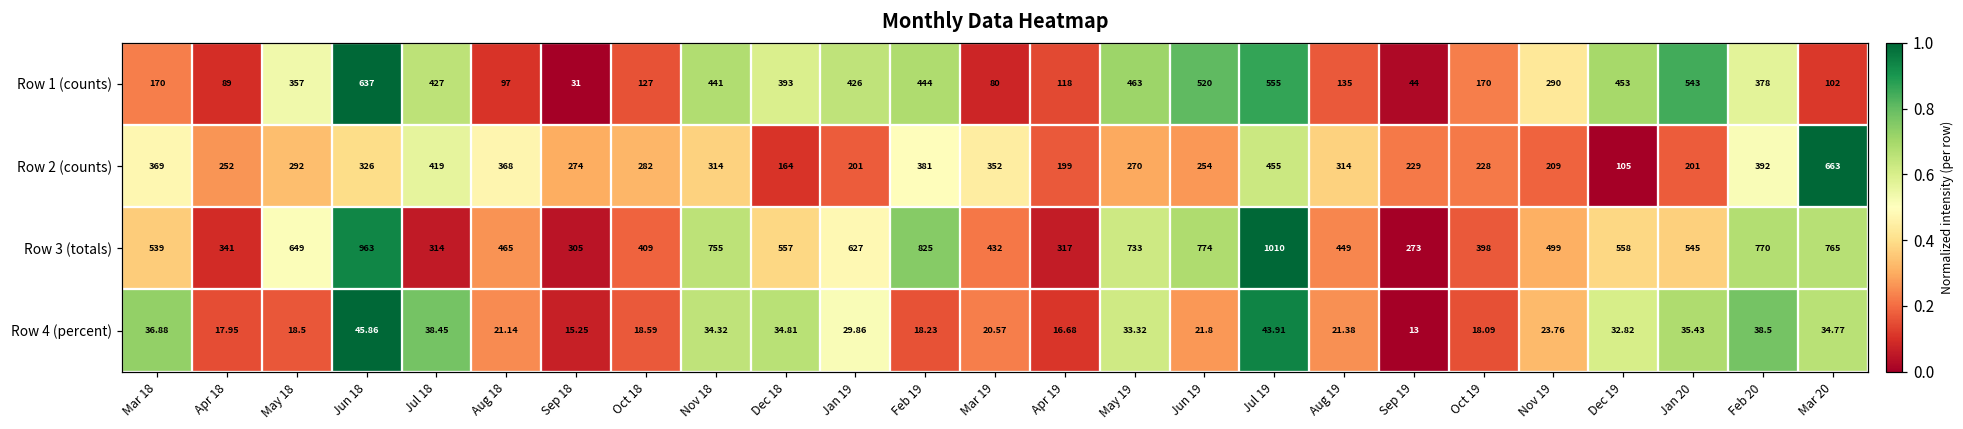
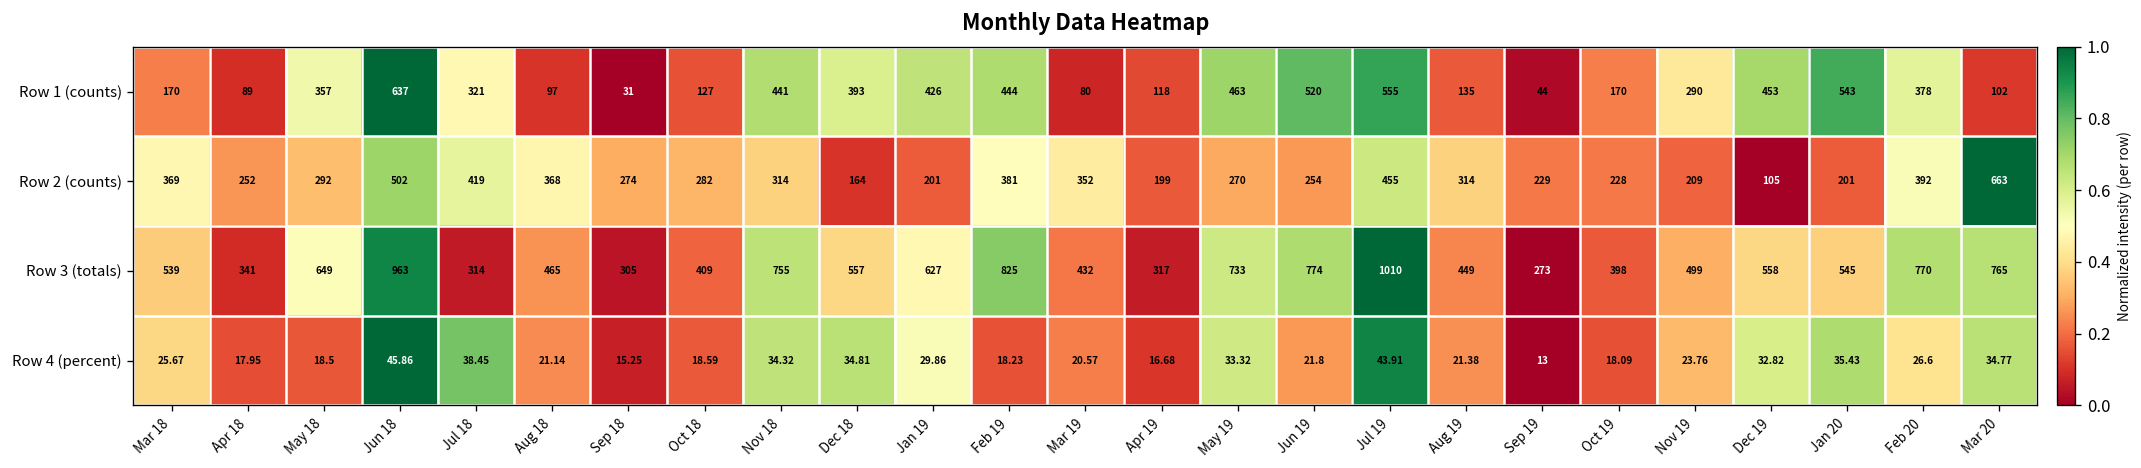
  {
    "Row 1 (counts)": {
      "Mar 18": 170,
      "Apr 18": 89,
      "May 18": 357,
      "Jun 18": 637,
-     "Jul 18": 427,
+     "Jul 18": 321,
      "Aug 18": 97,
      "Sep 18": 31,
      "Oct 18": 127,
      "Nov 18": 441,
      "Dec 18": 393,
      "Jan 19": 426,
      "Feb 19": 444,
      "Mar 19": 80,
      "Apr 19": 118,
      "May 19": 463,
      "Jun 19": 520,
      "Jul 19": 555,
      "Aug 19": 135,
      "Sep 19": 44,
      "Oct 19": 170,
      "Nov 19": 290,
      "Dec 19": 453,
      "Jan 20": 543,
      "Feb 20": 378,
      "Mar 20": 102
    },
    "Row 2 (counts)": {
      "Mar 18": 369,
      "Apr 18": 252,
      "May 18": 292,
-     "Jun 18": 326,
+     "Jun 18": 502,
      "Jul 18": 419,
      "Aug 18": 368,
      "Sep 18": 274,
      "Oct 18": 282,
      "Nov 18": 314,
      "Dec 18": 164,
      "Jan 19": 201,
      "Feb 19": 381,
      "Mar 19": 352,
      "Apr 19": 199,
      "May 19": 270,
      "Jun 19": 254,
      "Jul 19": 455,
      "Aug 19": 314,
      "Sep 19": 229,
      "Oct 19": 228,
      "Nov 19": 209,
      "Dec 19": 105,
      "Jan 20": 201,
      "Feb 20": 392,
      "Mar 20": 663
    },
    "Row 3 (totals)": {
      "Mar 18": 539,
      "Apr 18": 341,
      "May 18": 649,
      "Jun 18": 963,
      "Jul 18": 314,
      "Aug 18": 465,
      "Sep 18": 305,
      "Oct 18": 409,
      "Nov 18": 755,
      "Dec 18": 557,
      "Jan 19": 627,
      "Feb 19": 825,
      "Mar 19": 432,
      "Apr 19": 317,
      "May 19": 733,
      "Jun 19": 774,
      "Jul 19": 1010,
      "Aug 19": 449,
      "Sep 19": 273,
      "Oct 19": 398,
      "Nov 19": 499,
      "Dec 19": 558,
      "Jan 20": 545,
      "Feb 20": 770,
      "Mar 20": 765
    },
    "Row 4 (percent)": {
-     "Mar 18": 36.88,
+     "Mar 18": 25.67,
      "Apr 18": 17.95,
      "May 18": 18.5,
      "Jun 18": 45.86,
      "Jul 18": 38.45,
      "Aug 18": 21.14,
      "Sep 18": 15.25,
      "Oct 18": 18.59,
      "Nov 18": 34.32,
      "Dec 18": 34.81,
      "Jan 19": 29.86,
      "Feb 19": 18.23,
      "Mar 19": 20.57,
      "Apr 19": 16.68,
      "May 19": 33.32,
      "Jun 19": 21.8,
      "Jul 19": 43.91,
      "Aug 19": 21.38,
      "Sep 19": 13,
      "Oct 19": 18.09,
      "Nov 19": 23.76,
      "Dec 19": 32.82,
      "Jan 20": 35.43,
-     "Feb 20": 38.5,
+     "Feb 20": 26.6,
      "Mar 20": 34.77
    }
  }
